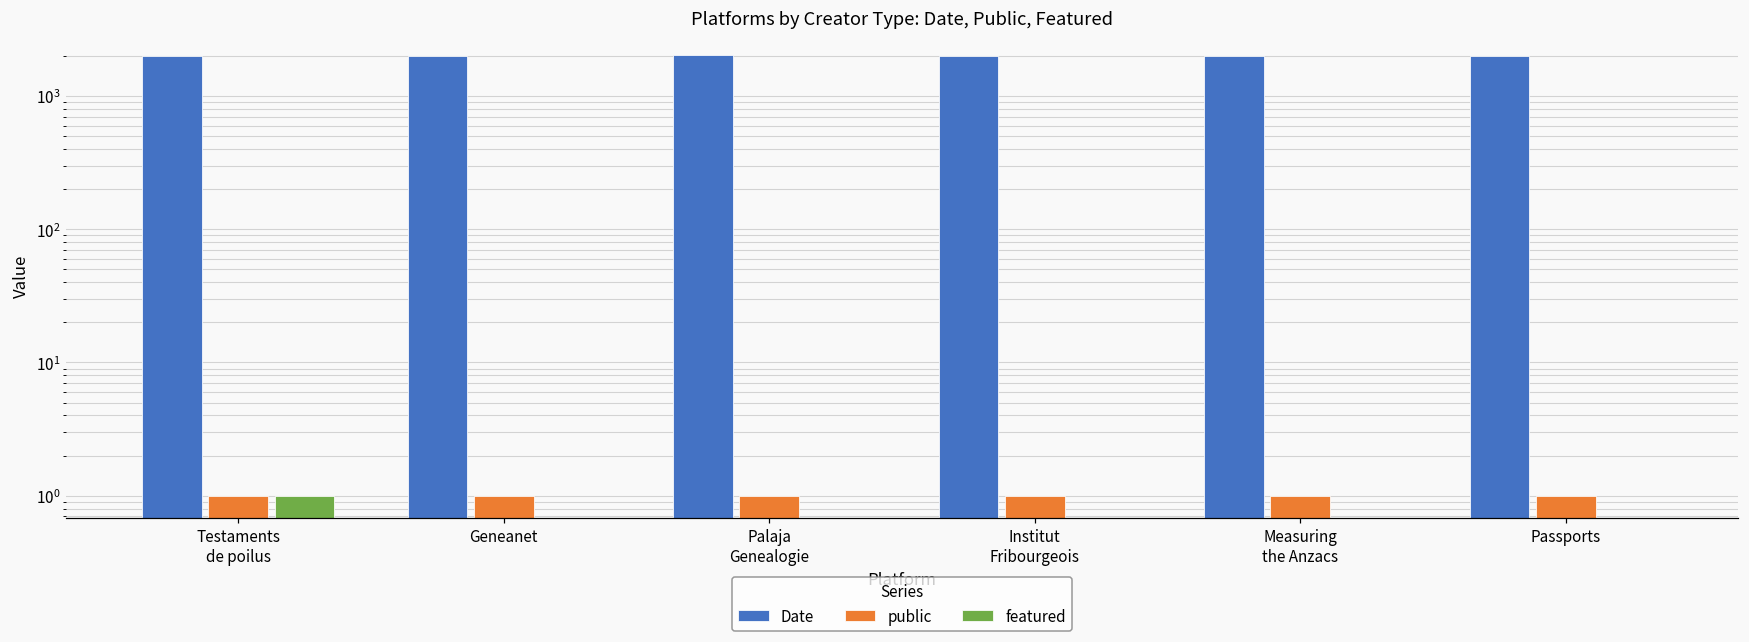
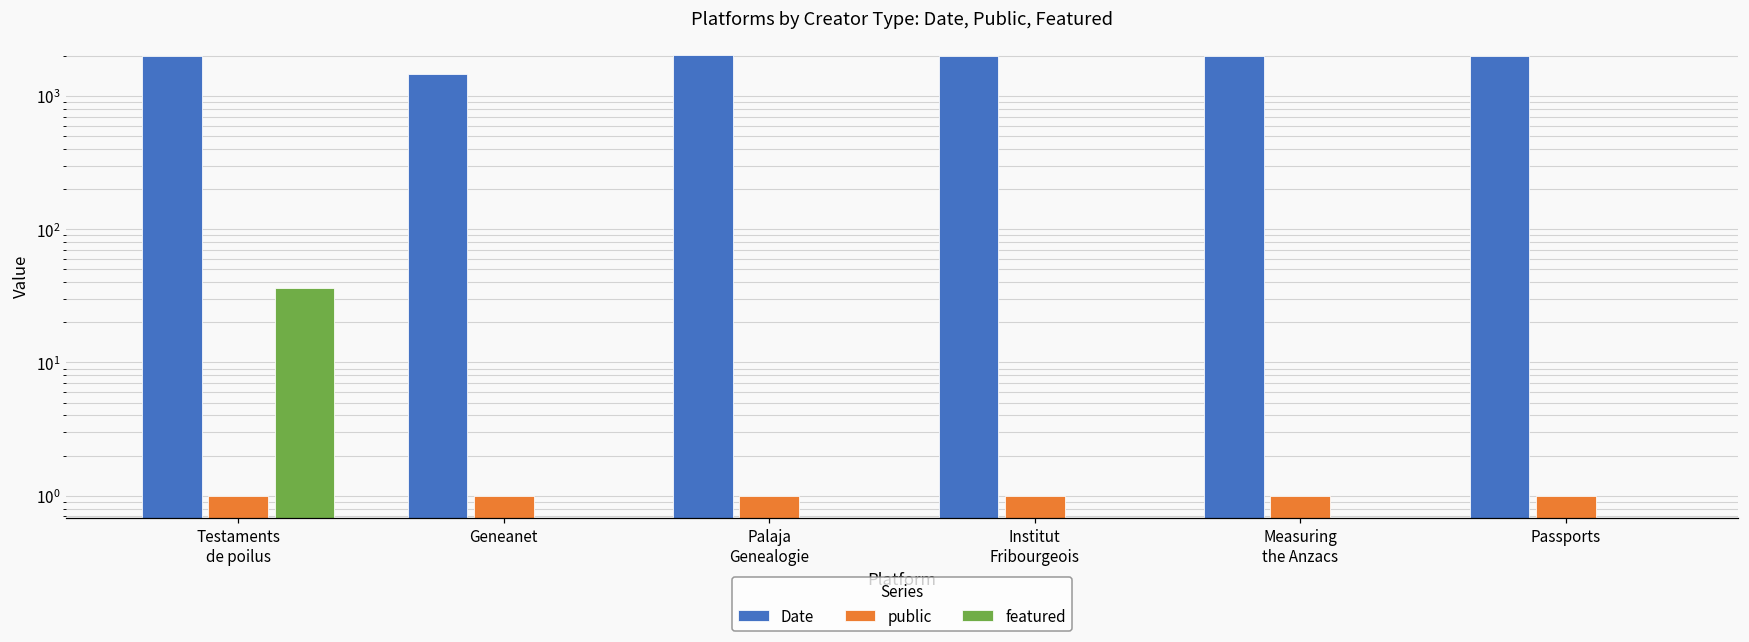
  {
    "Date": {
      "Testaments de poilus": 2000,
-     "Geneanet": 2000,
+     "Geneanet": 1500,
      "Palaja Genealogie": 2000,
      "Institut Fribourgeois": 2000,
      "Measuring the Anzacs": 2000,
      "Passports": 2000
    },
    "public": {
      "Testaments de poilus": 1,
      "Geneanet": 1,
      "Palaja Genealogie": 1,
      "Institut Fribourgeois": 1,
      "Measuring the Anzacs": 1,
      "Passports": 1
    },
    "featured": {
-     "Testaments de poilus": 1
+     "Testaments de poilus": 36
    }
  }
